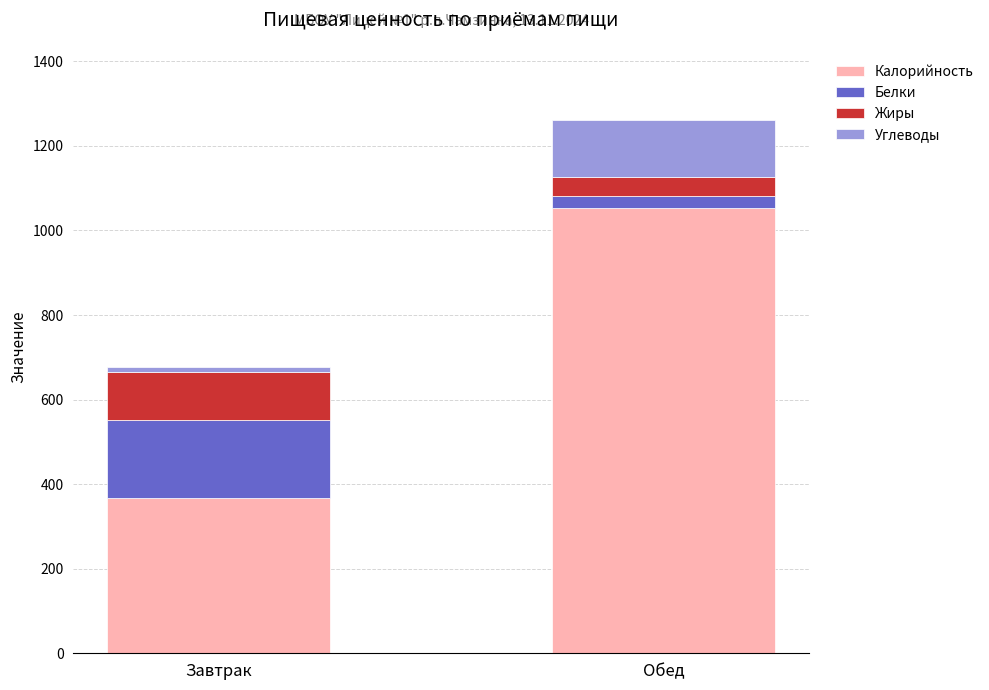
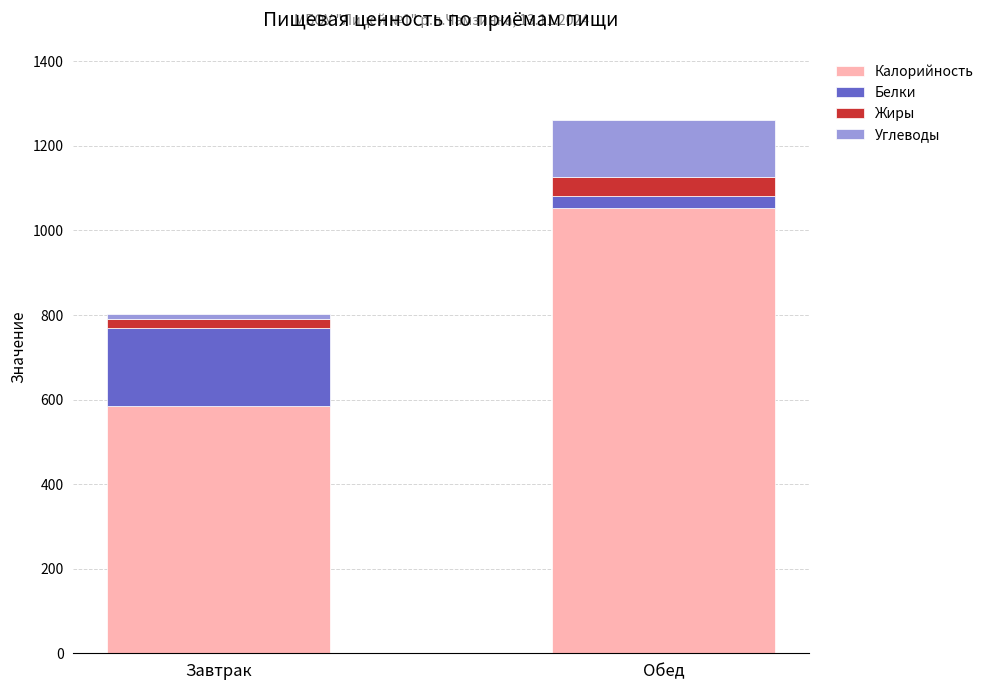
  {
    "Калорийность": {
-     "Завтрак": 370,
+     "Завтрак": 590,
      "Обед": 1050
    },
    "Белки": {
      "Завтрак": 180,
      "Обед": 30
    },
    "Жиры": {
-     "Завтрак": 110,
+     "Завтрак": 20,
      "Обед": 40
    },
    "Углеводы": {
      "Завтрак": 10,
      "Обед": 140
    }
  }
